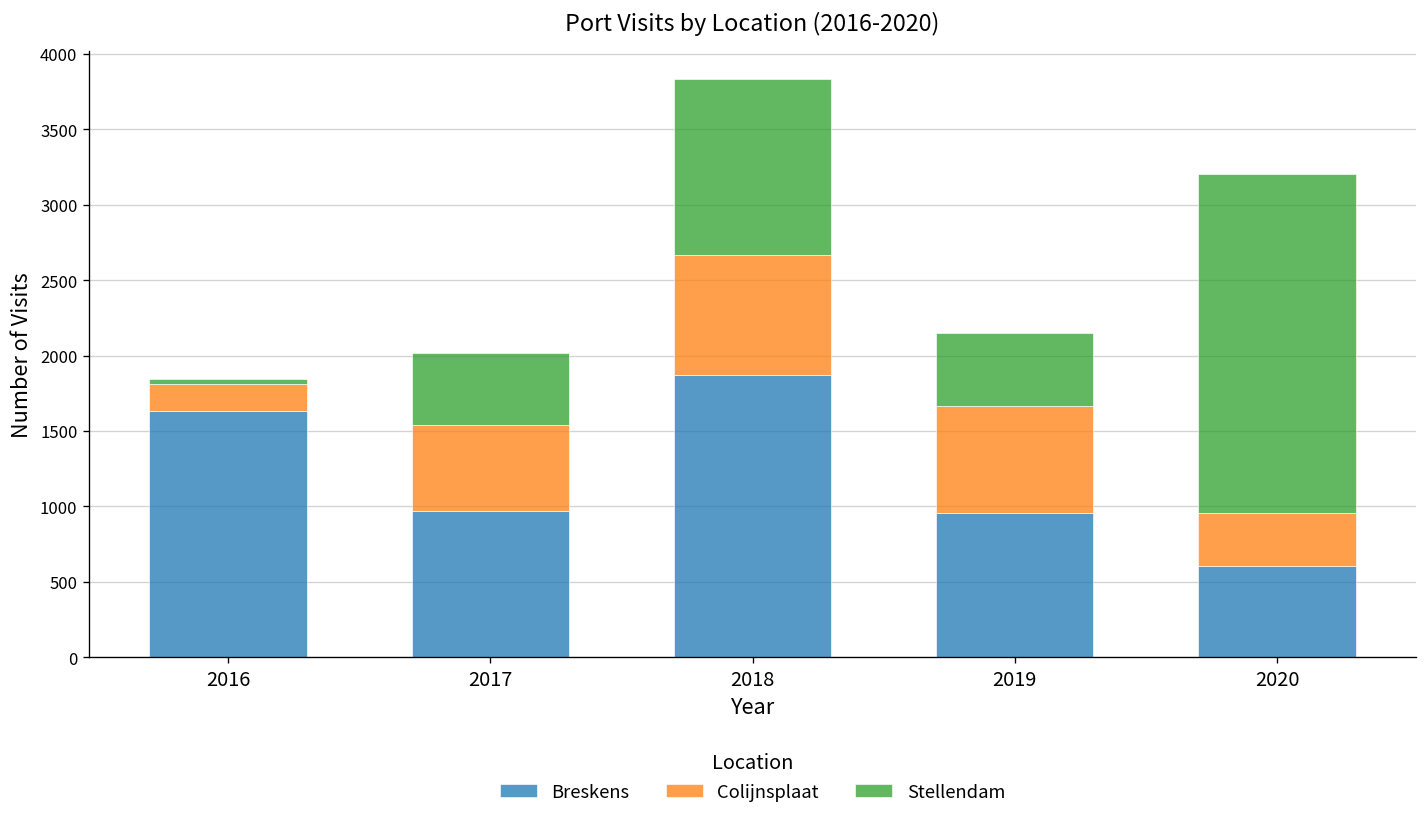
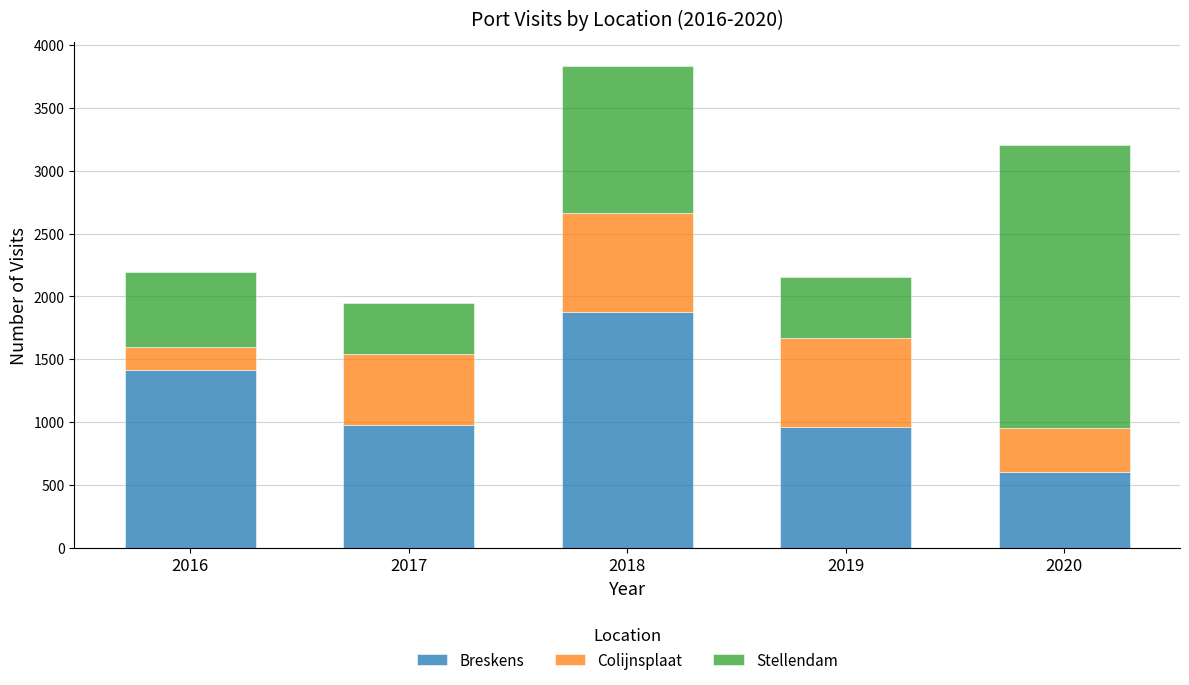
  {
    "Breskens": {
-     "2016": 1630,
+     "2016": 1420,
      "2017": 970,
      "2018": 1870,
      "2019": 960,
      "2020": 600
    },
    "Colijnsplaat": {
      "2016": 180,
      "2017": 570,
      "2018": 790,
      "2019": 710,
      "2020": 350
    },
    "Stellendam": {
-     "2016": 40,
-     "2017": 470,
+     "2016": 600,
+     "2017": 400,
      "2018": 1170,
      "2019": 480,
      "2020": 2250
    }
  }
